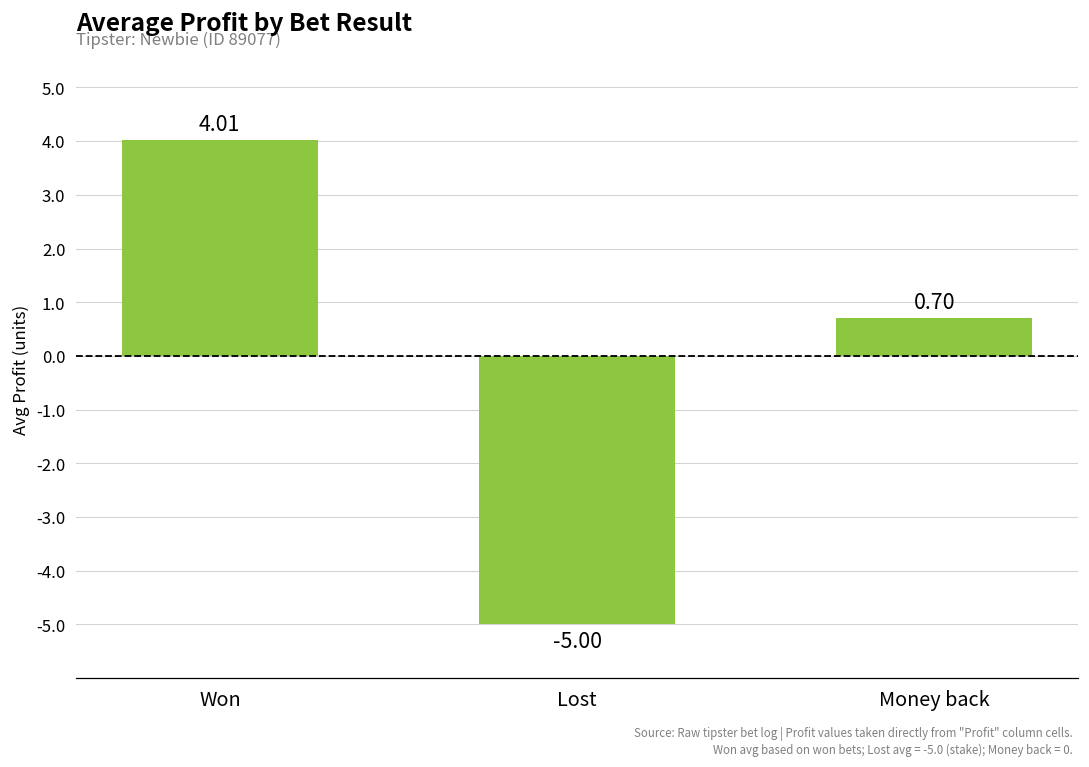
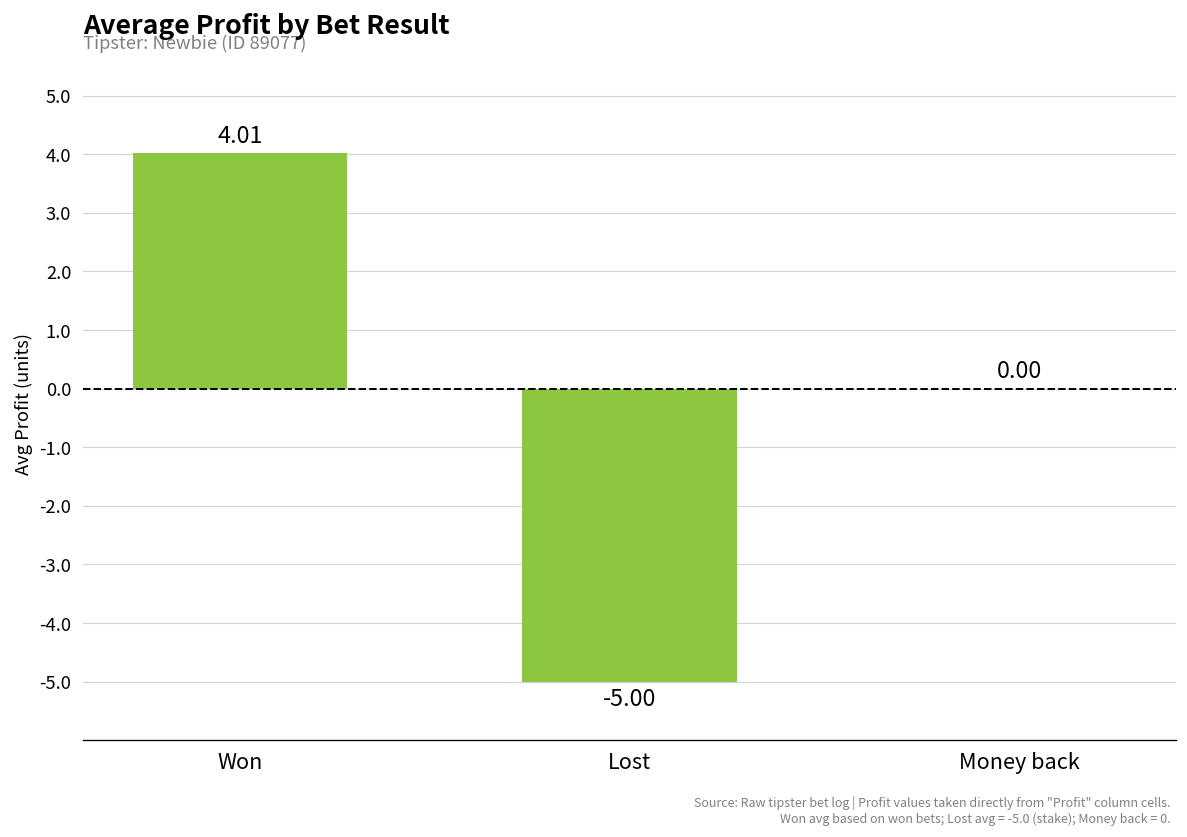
  {
    "Won": 4.01,
    "Lost": -5.00,
-   "Money back": 0.70
+   "Money back": 0.00
  }
